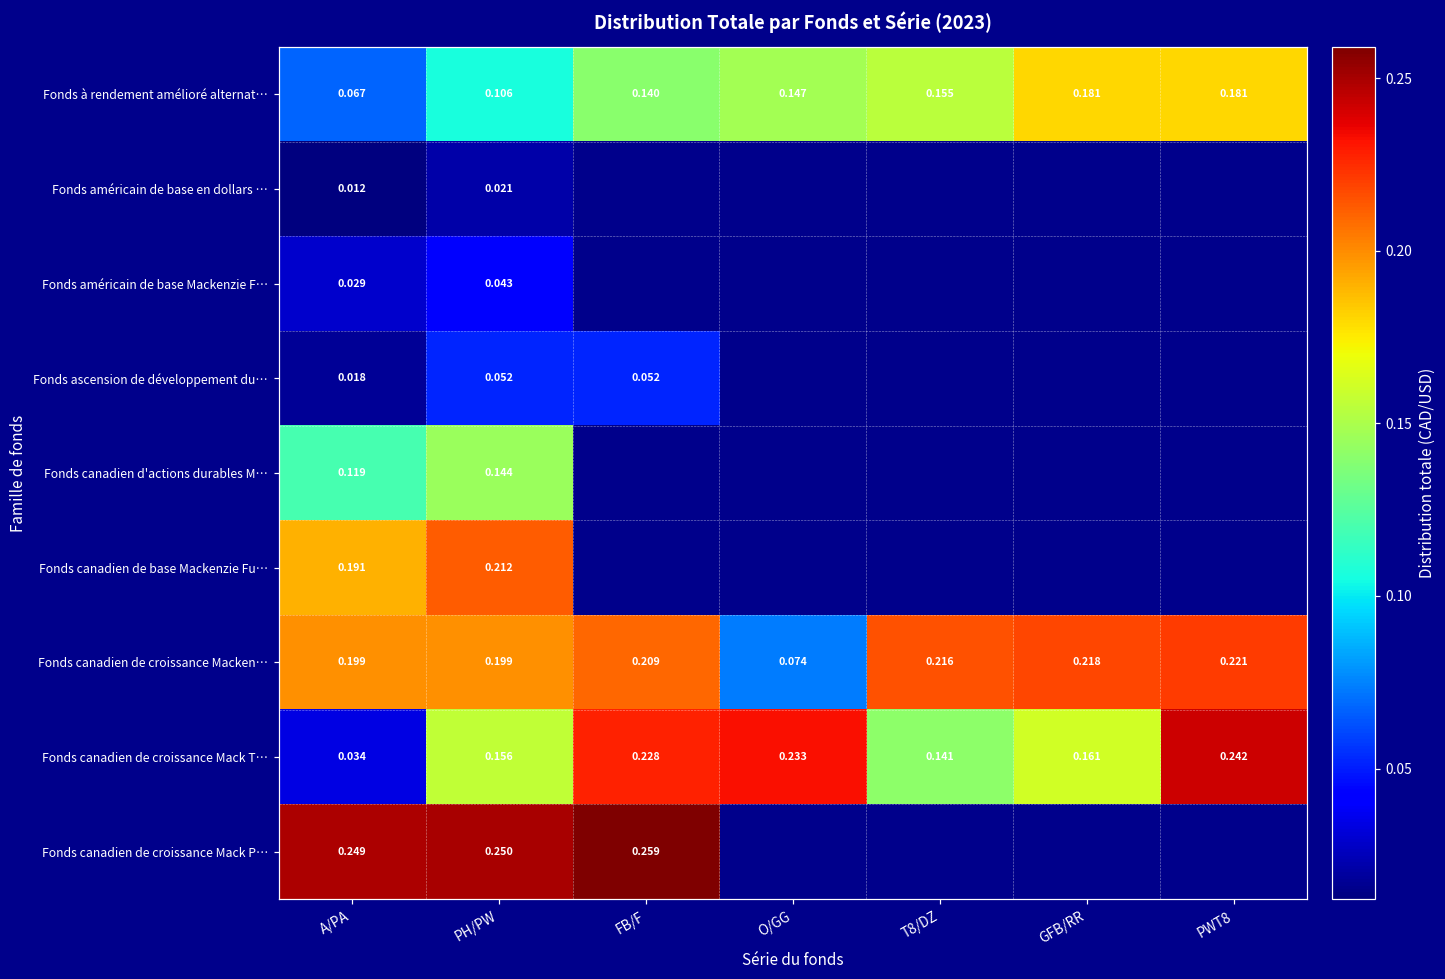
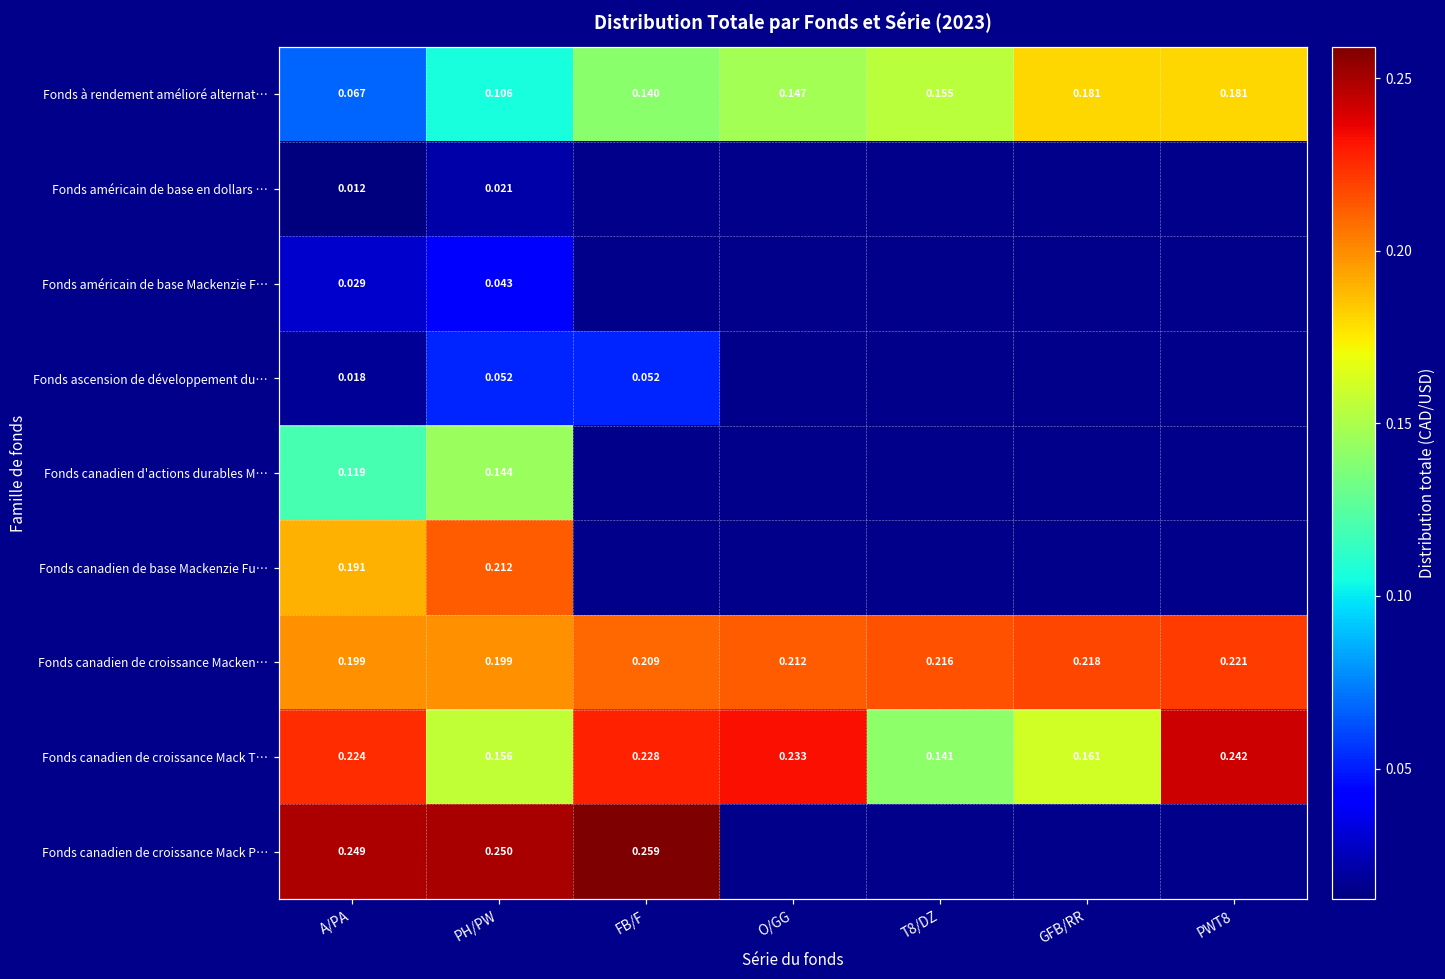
  {
    "Fonds à rendement amélioré alternat…": {
      "A/PA": 0.067,
      "PH/PW": 0.106,
      "FB/F": 0.140,
      "O/GG": 0.147,
      "T8/DZ": 0.155,
      "GFB/RR": 0.181,
      "PWT8": 0.181
    },
    "Fonds américain de base en dollars …": {
      "A/PA": 0.012,
      "PH/PW": 0.021
    },
    "Fonds américain de base Mackenzie F…": {
      "A/PA": 0.029,
      "PH/PW": 0.043
    },
    "Fonds ascension de développement du…": {
      "A/PA": 0.018,
      "PH/PW": 0.052,
      "FB/F": 0.052
    },
    "Fonds canadien d'actions durables M…": {
      "A/PA": 0.119,
      "PH/PW": 0.144
    },
    "Fonds canadien de base Mackenzie Fu…": {
      "A/PA": 0.191,
      "PH/PW": 0.212
    },
    "Fonds canadien de croissance Macken…": {
      "A/PA": 0.199,
      "PH/PW": 0.199,
      "FB/F": 0.209,
-     "O/GG": 0.074,
+     "O/GG": 0.212,
      "T8/DZ": 0.216,
      "GFB/RR": 0.218,
      "PWT8": 0.221
    },
    "Fonds canadien de croissance Mack T…": {
-     "A/PA": 0.034,
+     "A/PA": 0.224,
      "PH/PW": 0.156,
      "FB/F": 0.228,
      "O/GG": 0.233,
      "T8/DZ": 0.141,
      "GFB/RR": 0.161,
      "PWT8": 0.242
    },
    "Fonds canadien de croissance Mack P…": {
      "A/PA": 0.249,
      "PH/PW": 0.250,
      "FB/F": 0.259
    }
  }
